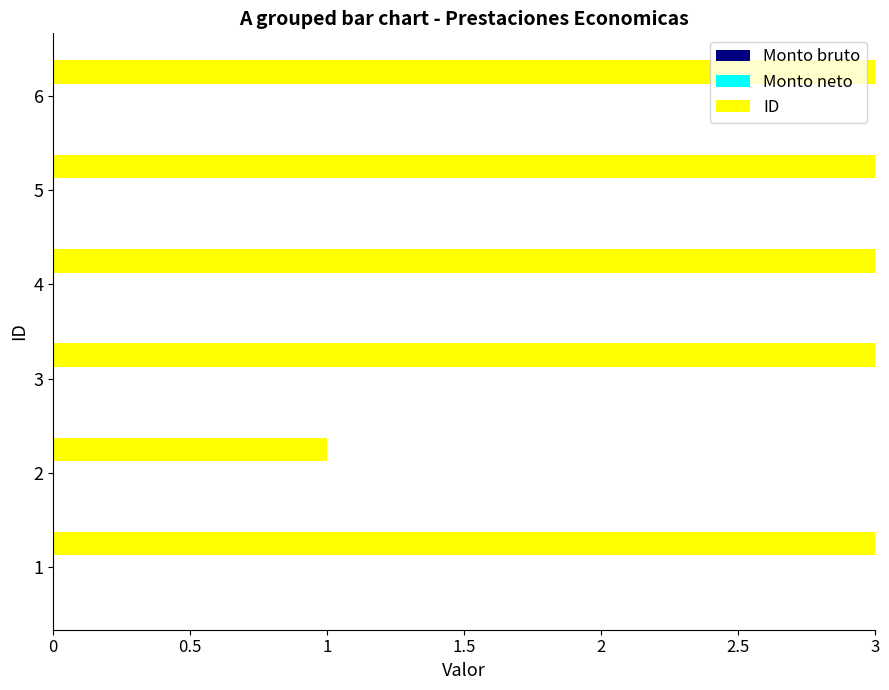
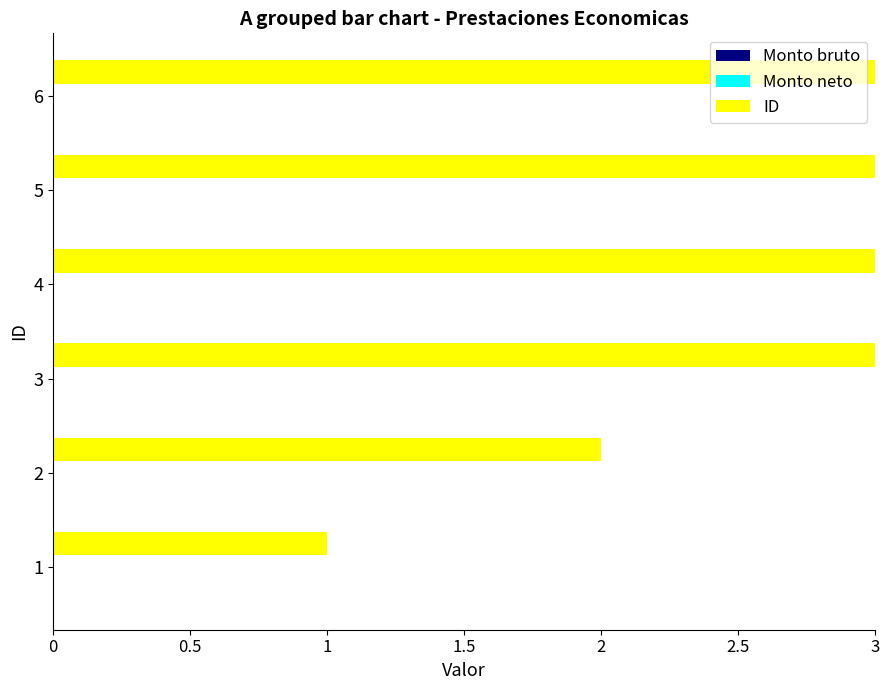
  {
    "Monto bruto": {
      "6": 0,
      "5": 0,
      "4": 0,
      "3": 0,
      "2": 0,
      "1": 0
    },
    "Monto neto": {
      "6": 0,
      "5": 0,
      "4": 0,
      "3": 0,
      "2": 0,
      "1": 0
    },
    "ID": {
      "3": 3,
-     "2": 1,
-     "1": 3
+     "2": 2,
+     "1": 1
    }
  }
